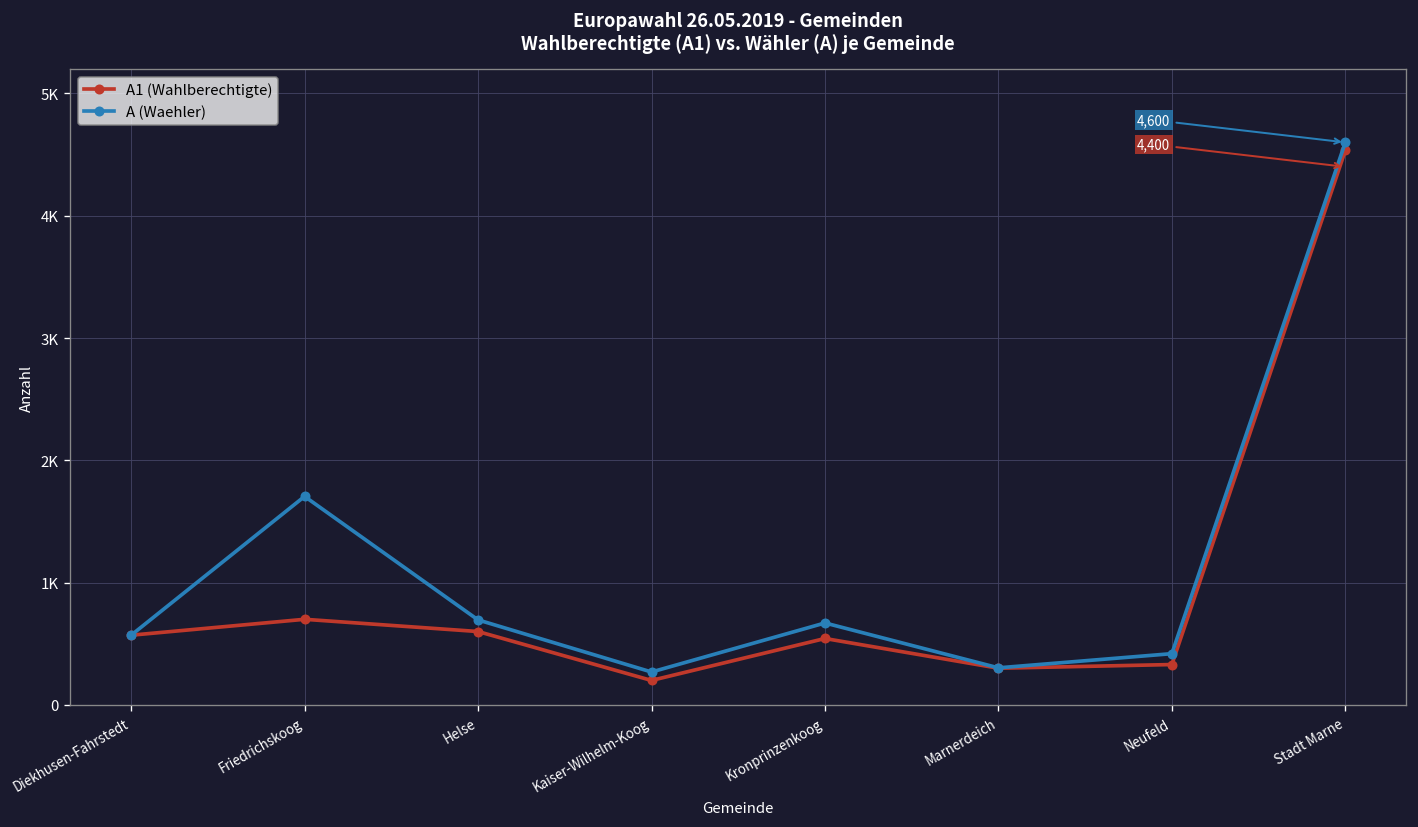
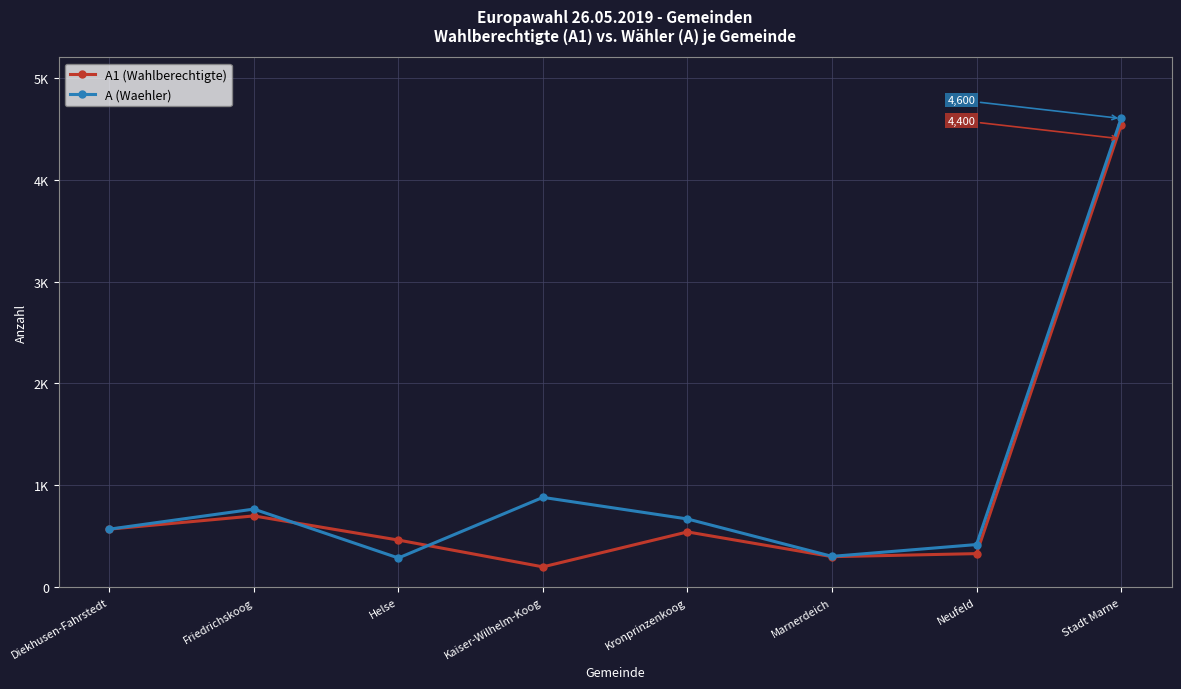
  {
    "A1 (Wahlberechtigte)": {
      "Friedrichskoog": 700,
-     "Helse": 600,
+     "Helse": 460,
      "Kaiser-Wilhelm-Koog": 200,
      "Kronprinzenkoog": 540,
      "Neufeld": 330
    },
    "A (Waehler)": {
-     "Friedrichskoog": 1710,
-     "Helse": 700,
-     "Kaiser-Wilhelm-Koog": 270,
+     "Friedrichskoog": 770,
+     "Helse": 290,
+     "Kaiser-Wilhelm-Koog": 880,
      "Kronprinzenkoog": 670,
      "Neufeld": 420
    }
  }
